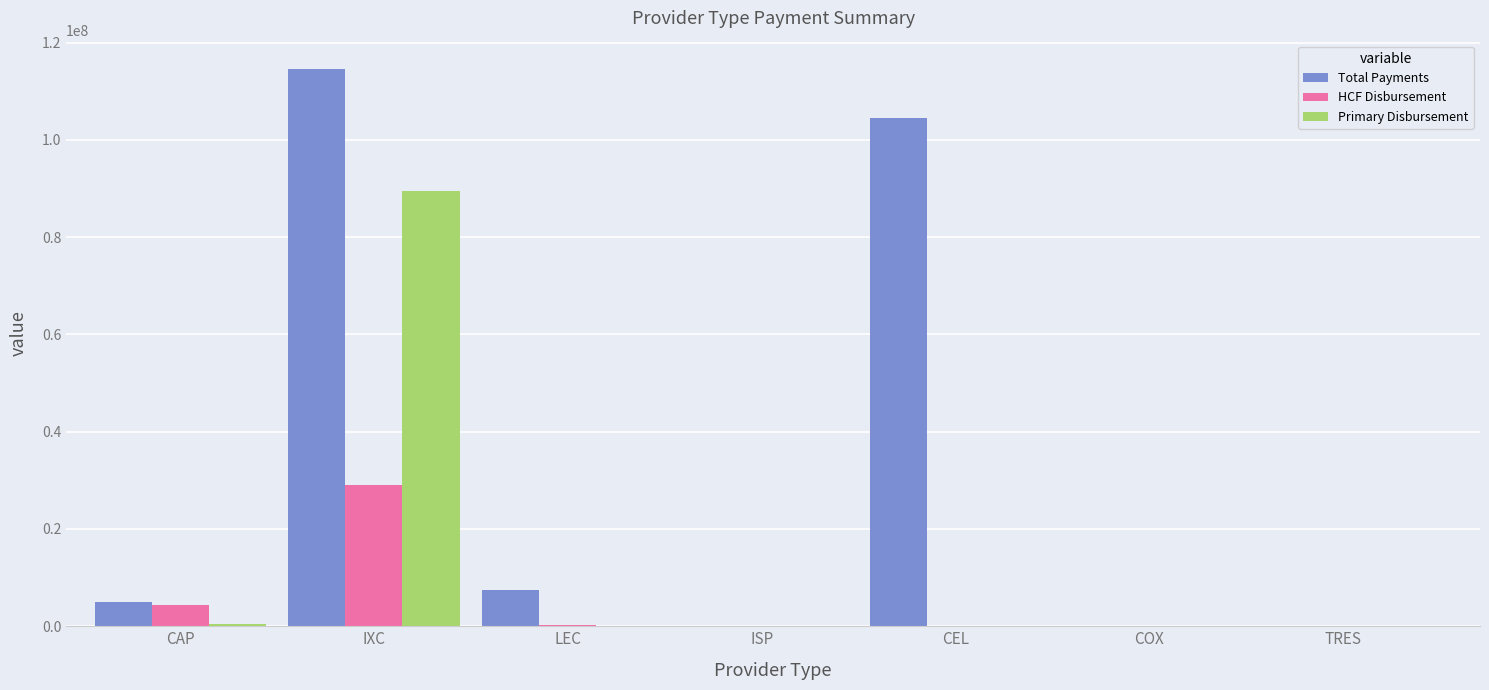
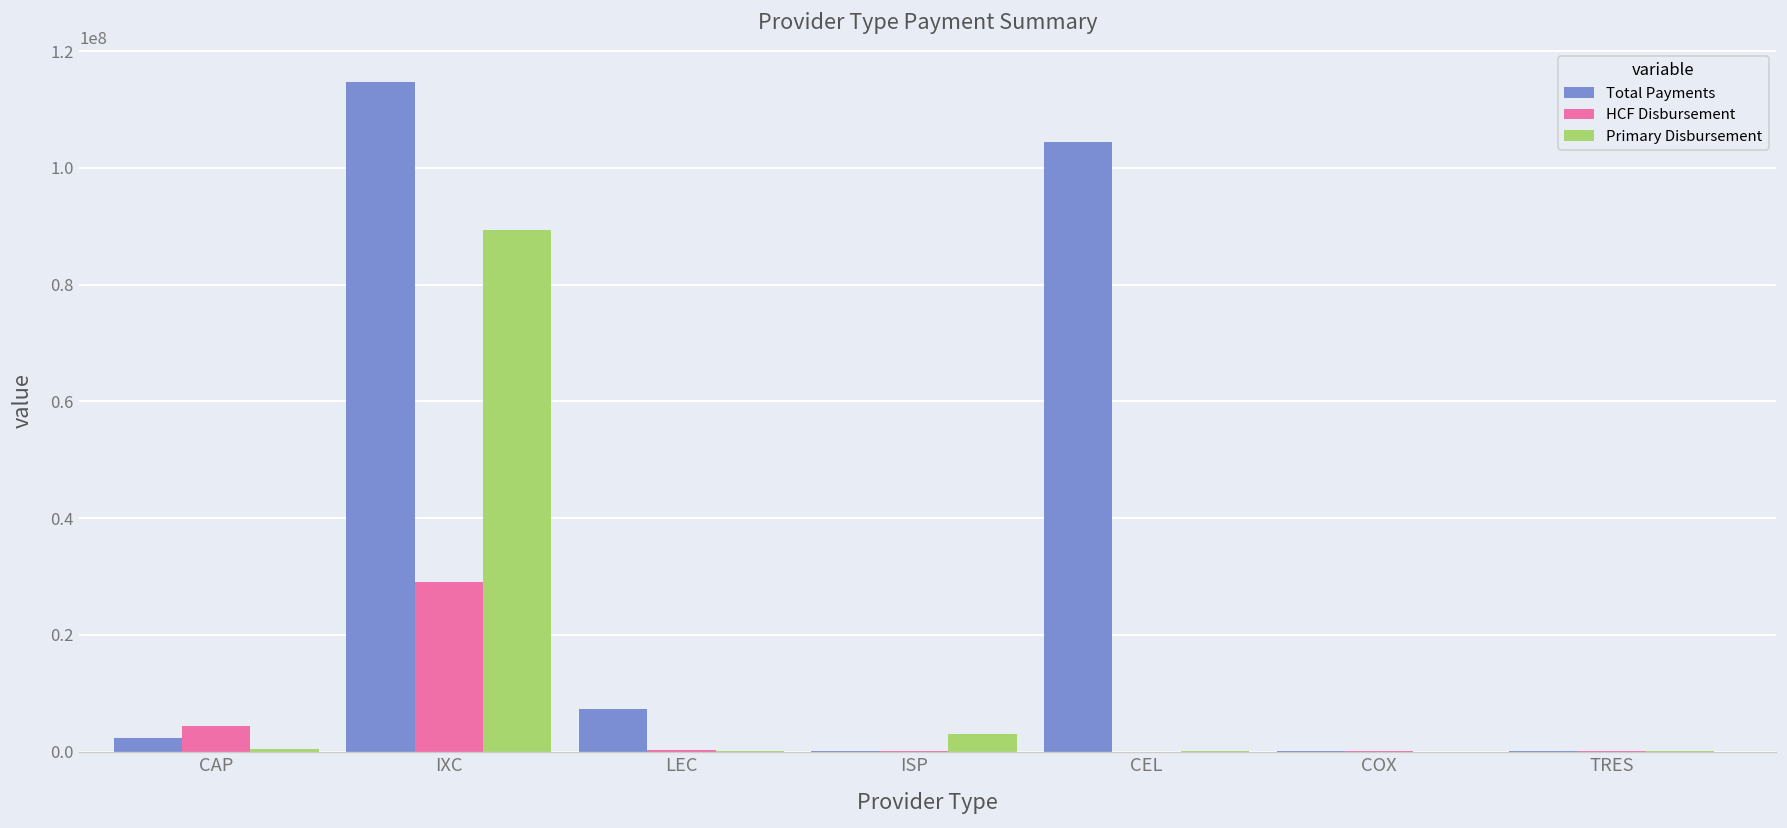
  {
    "Total Payments": {
-     "CAP": 5000000,
+     "CAP": 2000000,
      "IXC": 115000000,
      "LEC": 7000000,
      "CEL": 104000000
    },
    "HCF Disbursement": {
      "CAP": 4000000,
      "IXC": 29000000,
      "CEL": 0
    },
    "Primary Disbursement": {
      "IXC": 89000000,
-     "ISP": 0,
+     "ISP": 3000000,
      "COX": 0
    }
  }
